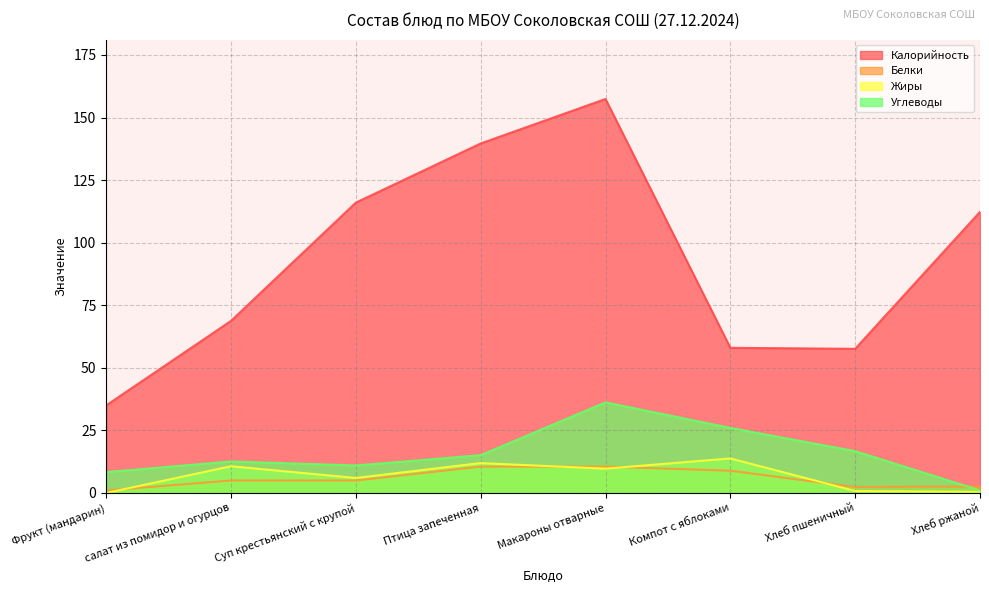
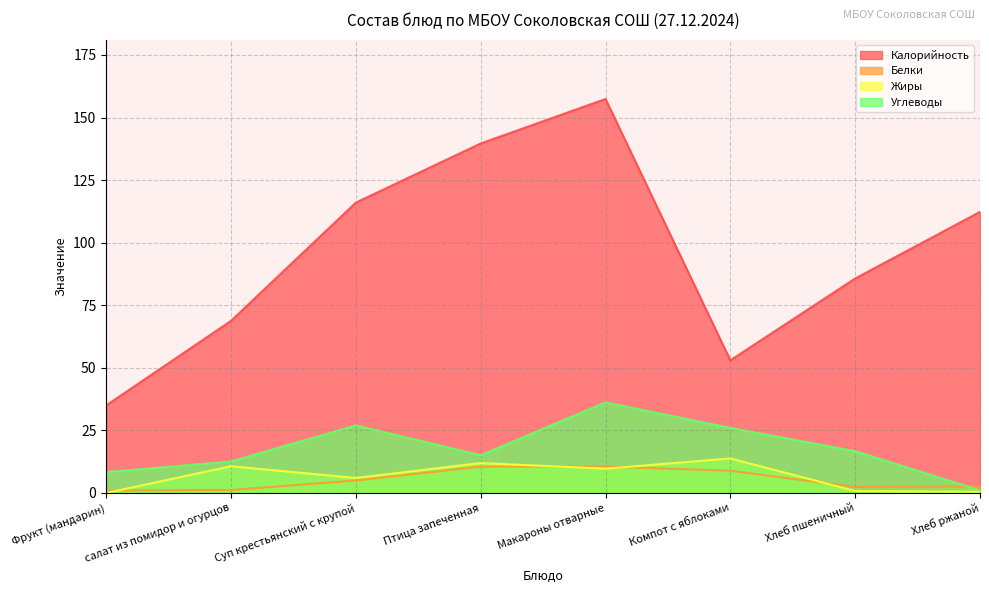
  {
    "Калорийность": {
      "Фрукт (мандарин)": 35,
      "салат из помидор и огурцов": 69,
      "Суп крестьянский с крупой": 116,
      "Птица запеченная": 140,
      "Макароны отварные": 157,
-     "Компот с яблоками": 58,
-     "Хлеб пшеничный": 58,
+     "Компот с яблоками": 53,
+     "Хлеб пшеничный": 86,
      "Хлеб ржаной": 112
    },
    "Белки": {
-     "салат из помидор и огурцов": 5,
+     "салат из помидор и огурцов": 1,
      "Птица запеченная": 11,
      "Компот с яблоками": 9,
      "Хлеб пшеничный": 2,
      "Хлеб ржаной": 3
    },
    "Жиры": {
      "салат из помидор и огурцов": 11,
      "Птица запеченная": 12,
      "Компот с яблоками": 14,
      "Хлеб пшеничный": 1
    },
    "Углеводы": {
      "Фрукт (мандарин)": 8,
      "салат из помидор и огурцов": 13,
-     "Суп крестьянский с крупой": 11,
+     "Суп крестьянский с крупой": 27,
      "Птица запеченная": 15,
      "Макароны отварные": 36,
      "Компот с яблоками": 26,
      "Хлеб пшеничный": 17
    }
  }
